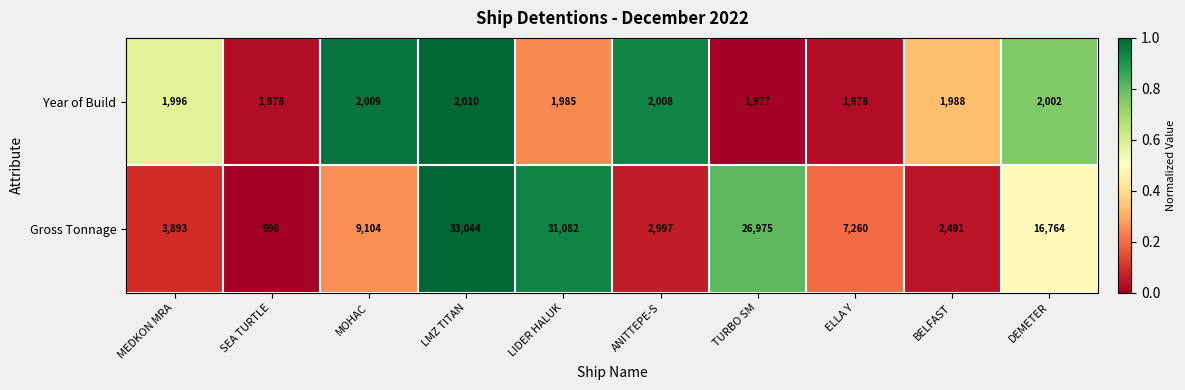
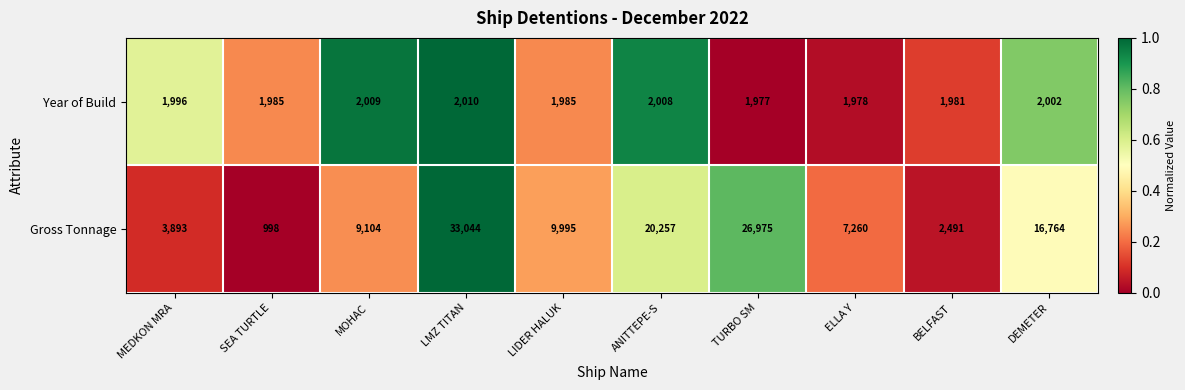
  {
    "Year of Build": {
      "MEDKON MRA": "1,996",
-     "SEA TURTLE": "1,978",
+     "SEA TURTLE": "1,985",
      "MOHAC": "2,009",
      "LMZ TITAN": "2,010",
      "LIDER HALUK": "1,985",
      "ANITTEPE-S": "2,008",
      "TURBO SM": "1,977",
      "ELLA Y": "1,978",
-     "BELFAST": "1,988",
+     "BELFAST": "1,981",
      "DEMETER": "2,002"
    },
    "Gross Tonnage": {
      "MEDKON MRA": "3,893",
      "SEA TURTLE": "998",
      "MOHAC": "9,104",
      "LMZ TITAN": "33,044",
-     "LIDER HALUK": "31,082",
-     "ANITTEPE-S": "2,997",
+     "LIDER HALUK": "9,995",
+     "ANITTEPE-S": "20,257",
      "TURBO SM": "26,975",
      "ELLA Y": "7,260",
      "BELFAST": "2,491",
      "DEMETER": "16,764"
    }
  }
